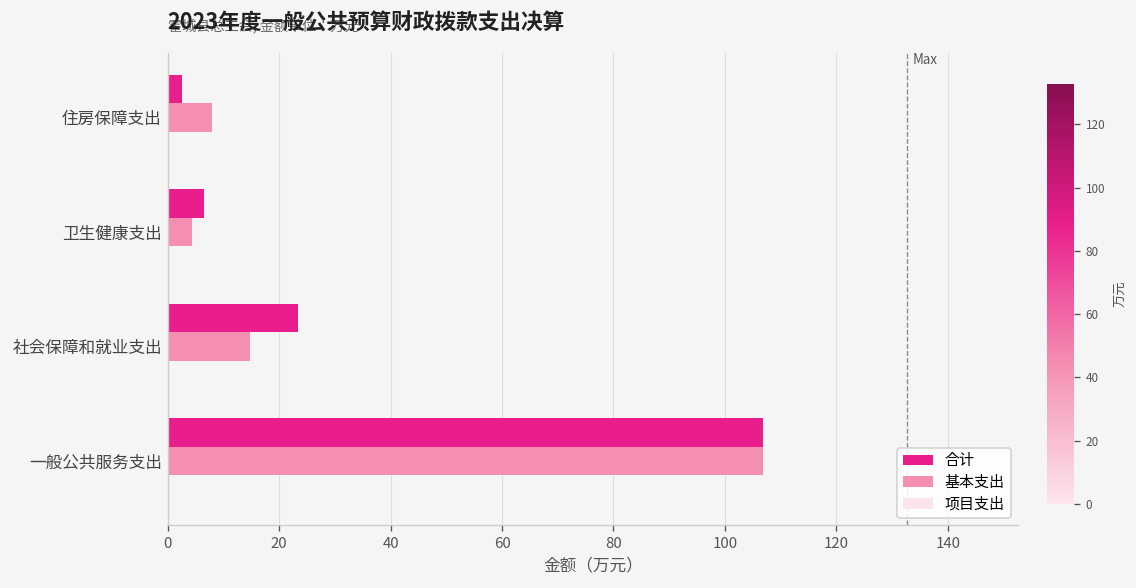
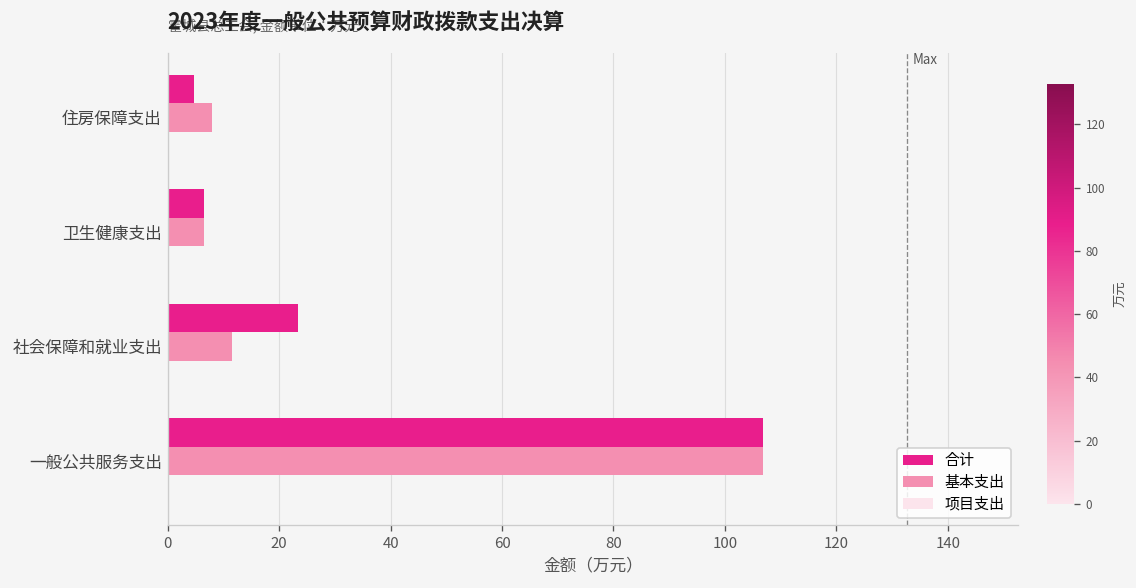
  {
    "合计": {
-     "住房保障支出": 3,
+     "住房保障支出": 5,
      "卫生健康支出": 6,
      "社会保障和就业支出": 23,
      "一般公共服务支出": 107
    },
    "基本支出": {
      "住房保障支出": 8,
-     "卫生健康支出": 4,
-     "社会保障和就业支出": 15,
+     "卫生健康支出": 6,
+     "社会保障和就业支出": 11,
      "一般公共服务支出": 107
    },
    "项目支出": {
      "住房保障支出": 0,
      "卫生健康支出": 0,
      "社会保障和就业支出": 0,
      "一般公共服务支出": 0
    }
  }
